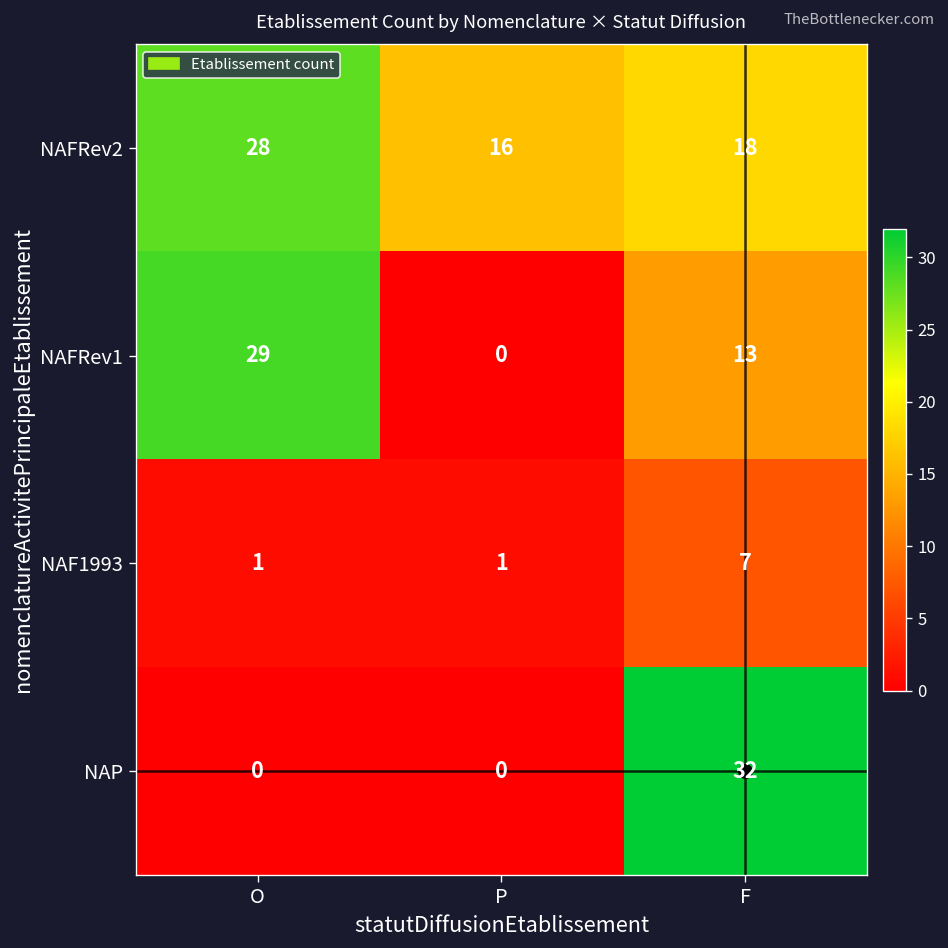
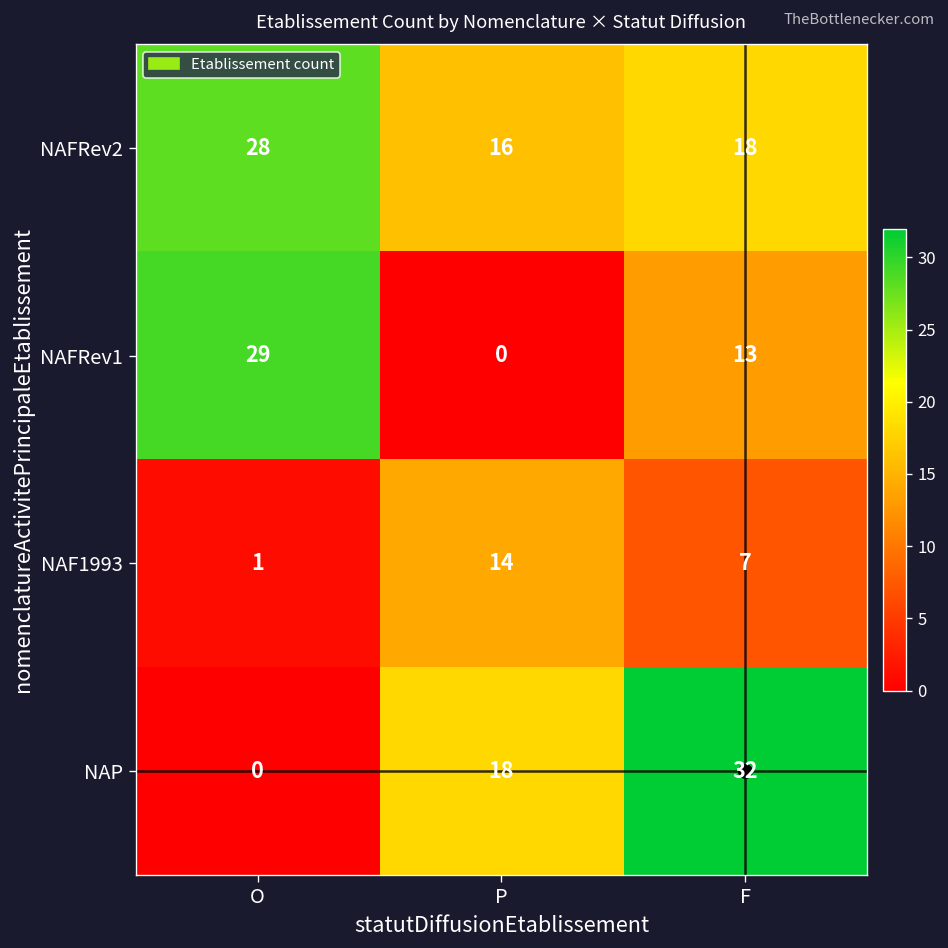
  {
    "NAFRev2": {
      "O": 28,
      "P": 16,
      "F": 18
    },
    "NAFRev1": {
      "O": 29,
      "P": 0,
      "F": 13
    },
    "NAF1993": {
      "O": 1,
-     "P": 1,
+     "P": 14,
      "F": 7
    },
    "NAP": {
      "O": 0,
-     "P": 0
+     "P": 18
    }
  }
